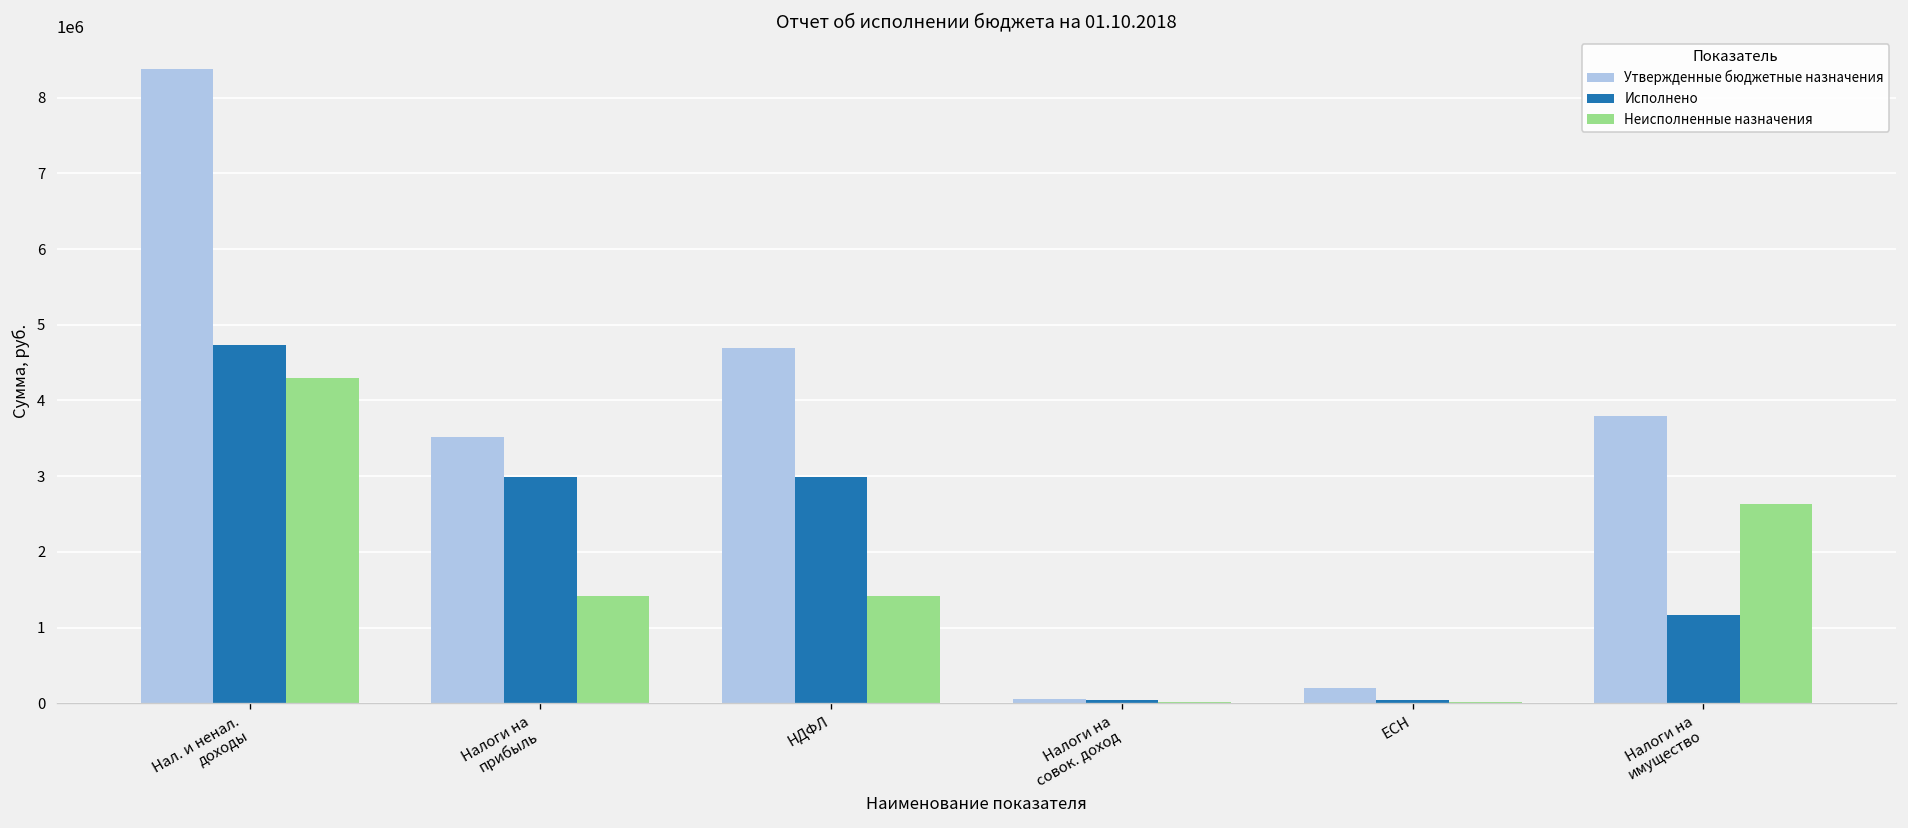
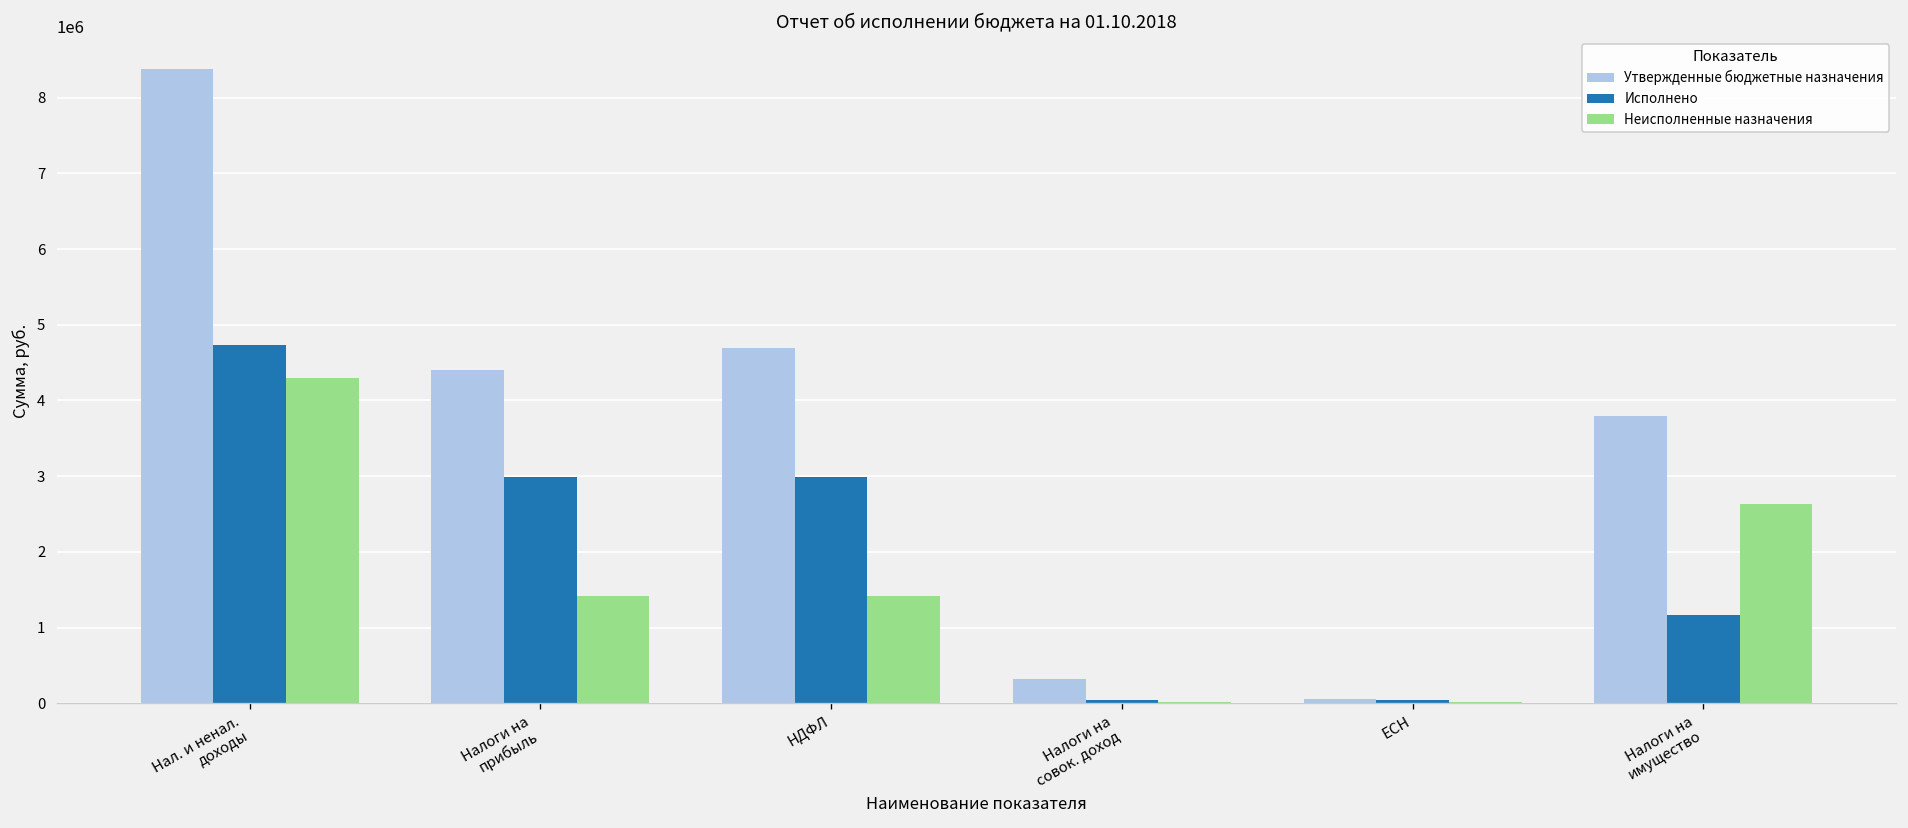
  {
    "Утвержденные бюджетные назначения": {
      "Нал. и ненал. доходы": 8400000,
-     "Налоги на прибыль": 3500000,
+     "Налоги на прибыль": 4400000,
      "НДФЛ": 4700000,
-     "Налоги на совок. доход": 100000,
-     "ЕСН": 200000,
+     "Налоги на совок. доход": 300000,
+     "ЕСН": 100000,
      "Налоги на имущество": 3800000
    },
    "Исполнено": {
      "Нал. и ненал. доходы": 4700000,
      "Налоги на прибыль": 3000000,
      "НДФЛ": 3000000,
      "Налоги на имущество": 1200000
    },
    "Неисполненные назначения": {
      "Нал. и ненал. доходы": 4300000,
      "Налоги на прибыль": 1400000,
      "НДФЛ": 1400000,
      "Налоги на имущество": 2600000
    }
  }
